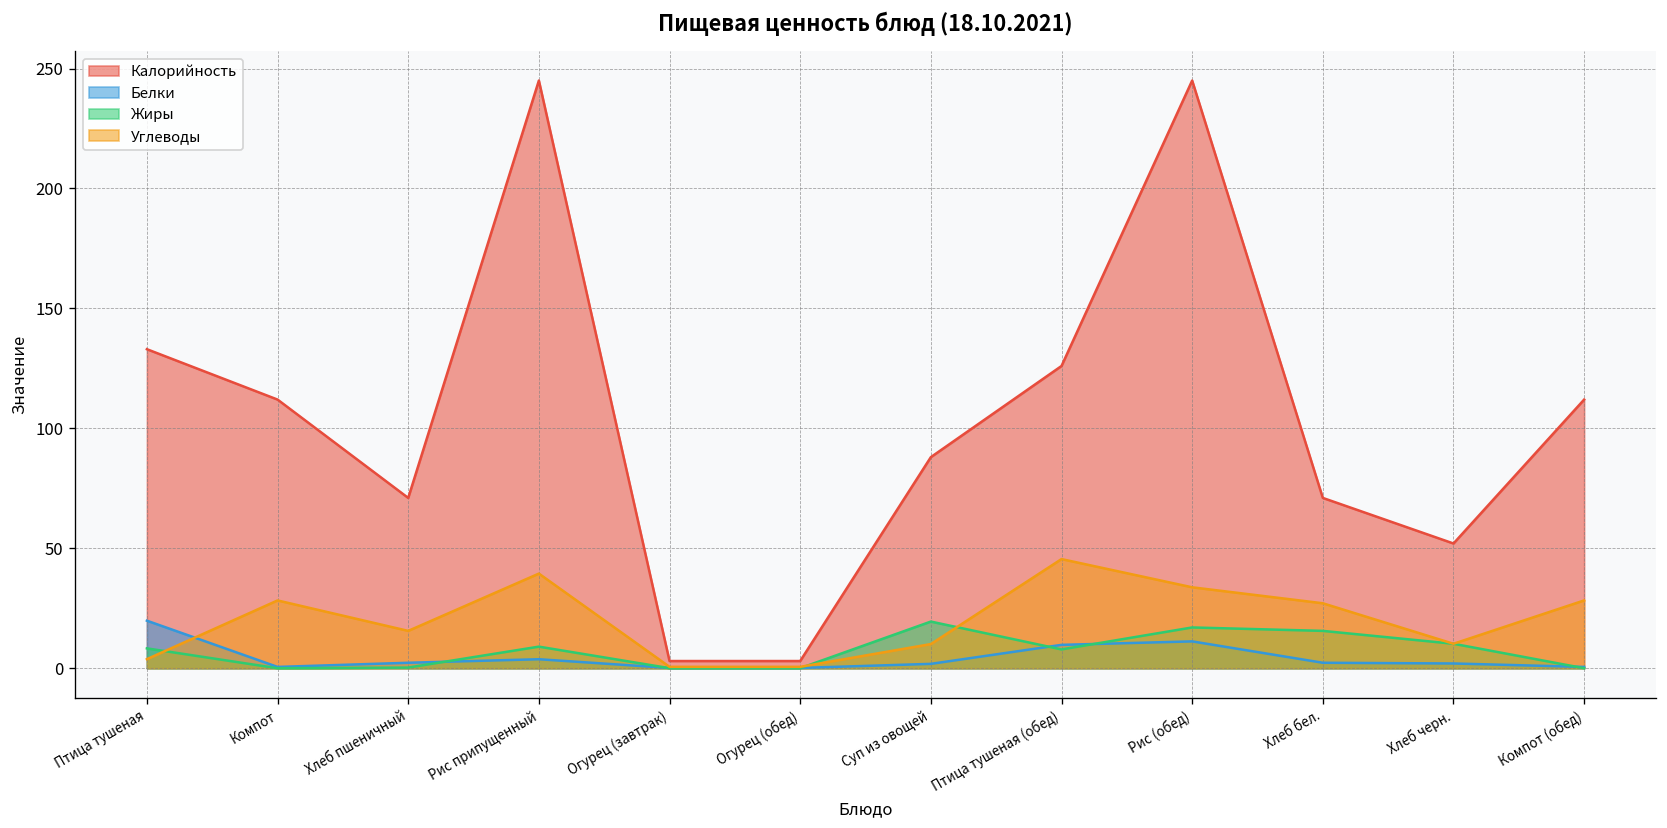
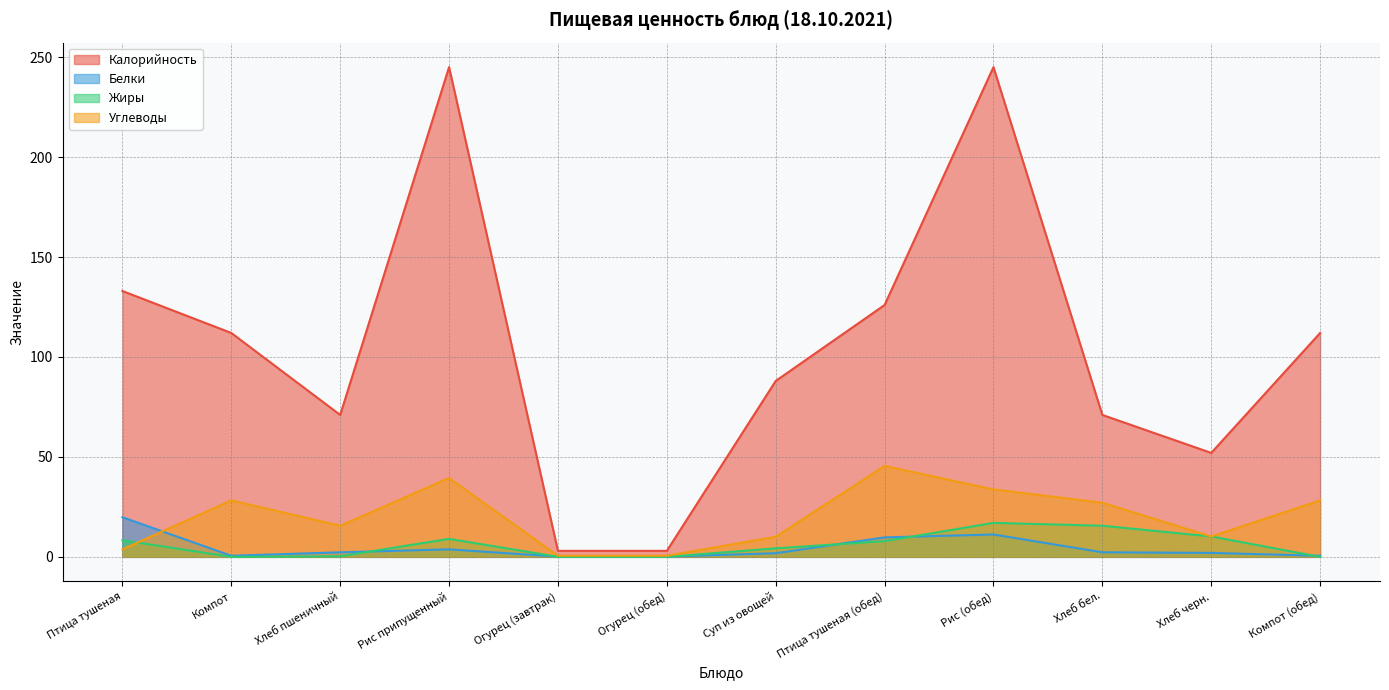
  {
    "Калорийность": {
      "Птица тушеная": 133,
      "Компот": 112,
      "Хлеб пшеничный": 71,
      "Рис припущенный": 245,
      "Огурец (завтрак)": 3,
      "Огурец (обед)": 3,
      "Суп из овощей": 88,
      "Птица тушеная (обед)": 126,
      "Рис (обед)": 245,
      "Хлеб бел.": 71,
      "Хлеб черн.": 52,
      "Компот (обед)": 112
    },
    "Белки": {
      "Птица тушеная": 20,
      "Хлеб пшеничный": 2,
      "Рис припущенный": 4,
      "Суп из овощей": 2,
      "Птица тушеная (обед)": 10,
      "Рис (обед)": 11,
      "Хлеб бел.": 2,
      "Хлеб черн.": 2
    },
    "Жиры": {
      "Птица тушеная": 8,
      "Хлеб пшеничный": 0,
      "Рис припущенный": 9,
-     "Суп из овощей": 19,
+     "Суп из овощей": 4,
      "Птица тушеная (обед)": 8,
      "Рис (обед)": 17,
      "Хлеб бел.": 16
    },
    "Углеводы": {
      "Птица тушеная": 4,
      "Компот": 28,
      "Хлеб пшеничный": 16,
      "Рис припущенный": 39,
      "Суп из овощей": 10,
      "Птица тушеная (обед)": 46,
      "Рис (обед)": 34,
      "Хлеб бел.": 27,
      "Компот (обед)": 28
    }
  }
